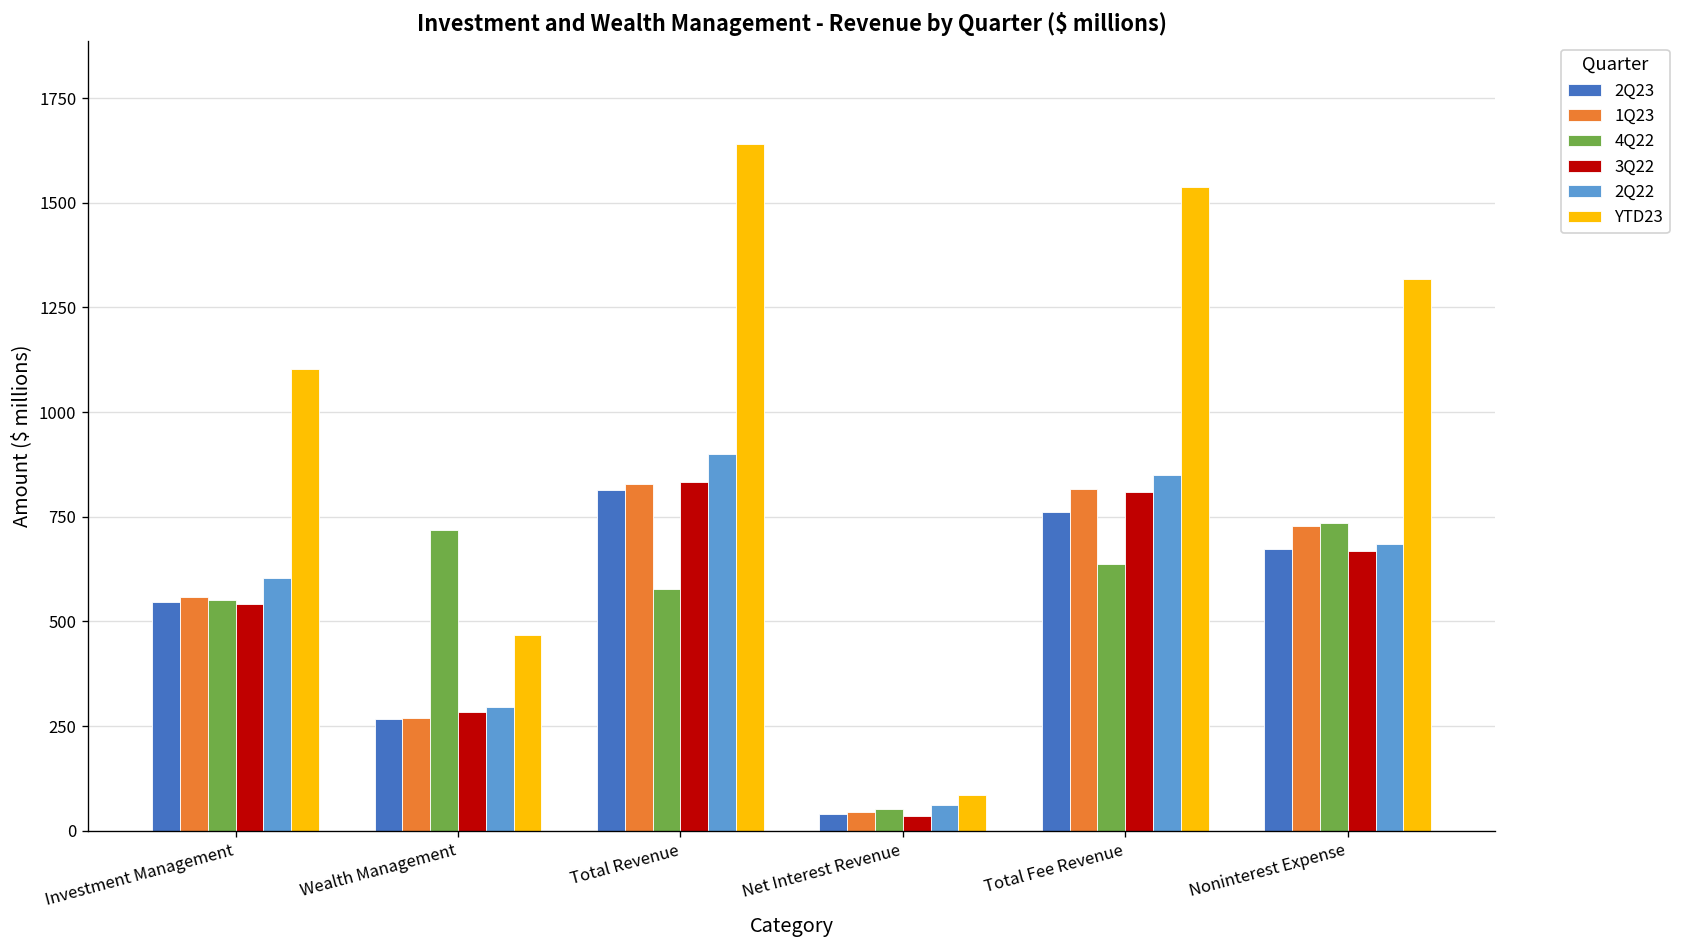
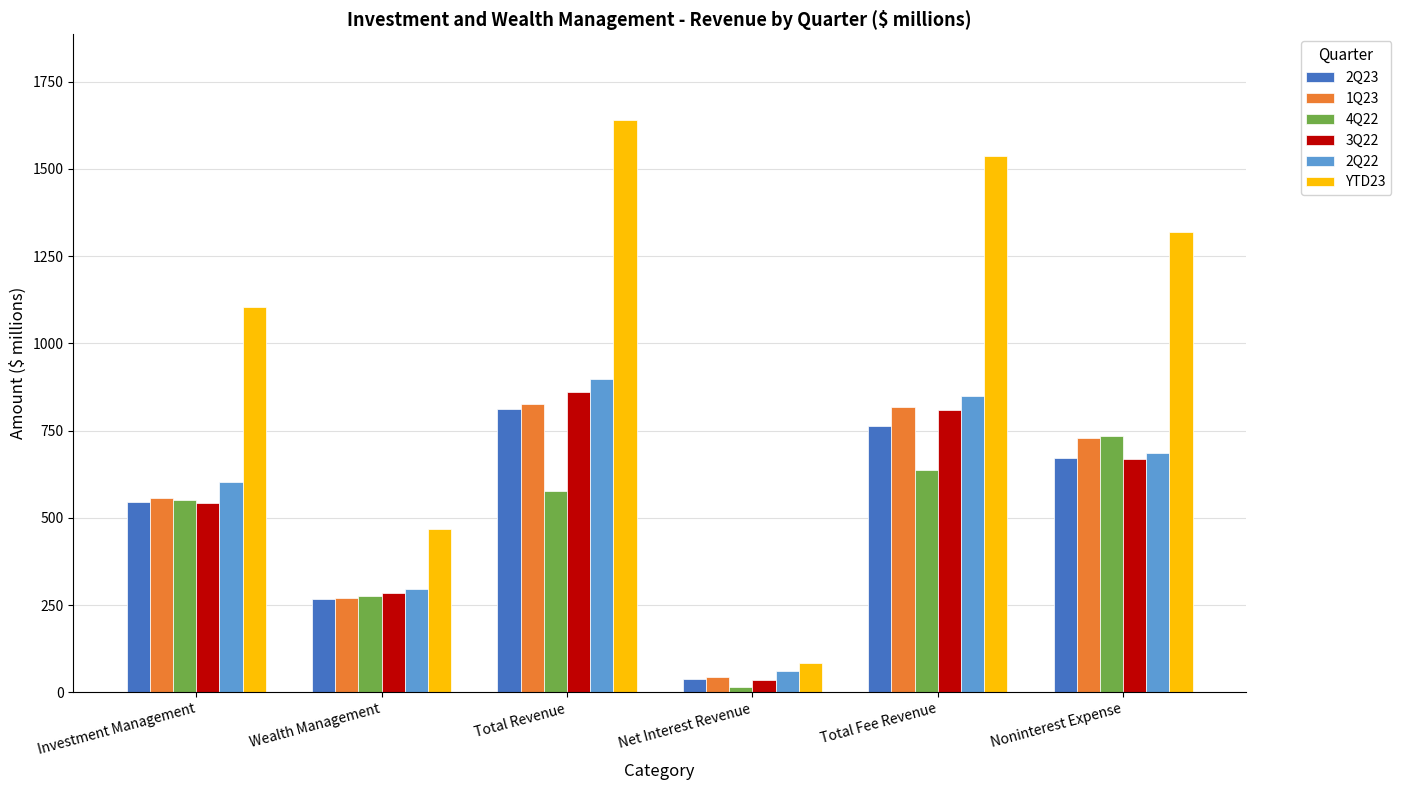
  {
    "1Q23": {
      "Investment Management": 560,
      "Wealth Management": 270,
      "Total Revenue": 830,
      "Net Interest Revenue": 50,
      "Total Fee Revenue": 820,
      "Noninterest Expense": 730
    },
    "4Q22": {
      "Investment Management": 550,
-     "Wealth Management": 720,
+     "Wealth Management": 280,
      "Total Revenue": 580,
-     "Net Interest Revenue": 50,
+     "Net Interest Revenue": 10,
      "Total Fee Revenue": 640,
      "Noninterest Expense": 730
    },
    "3Q22": {
      "Investment Management": 540,
      "Wealth Management": 280,
-     "Total Revenue": 830,
+     "Total Revenue": 860,
      "Net Interest Revenue": 30,
      "Total Fee Revenue": 810,
      "Noninterest Expense": 670
    },
    "YTD23": {
      "Investment Management": 1100,
      "Wealth Management": 470,
      "Total Revenue": 1640,
      "Net Interest Revenue": 80,
      "Total Fee Revenue": 1540,
      "Noninterest Expense": 1320
    }
  }
